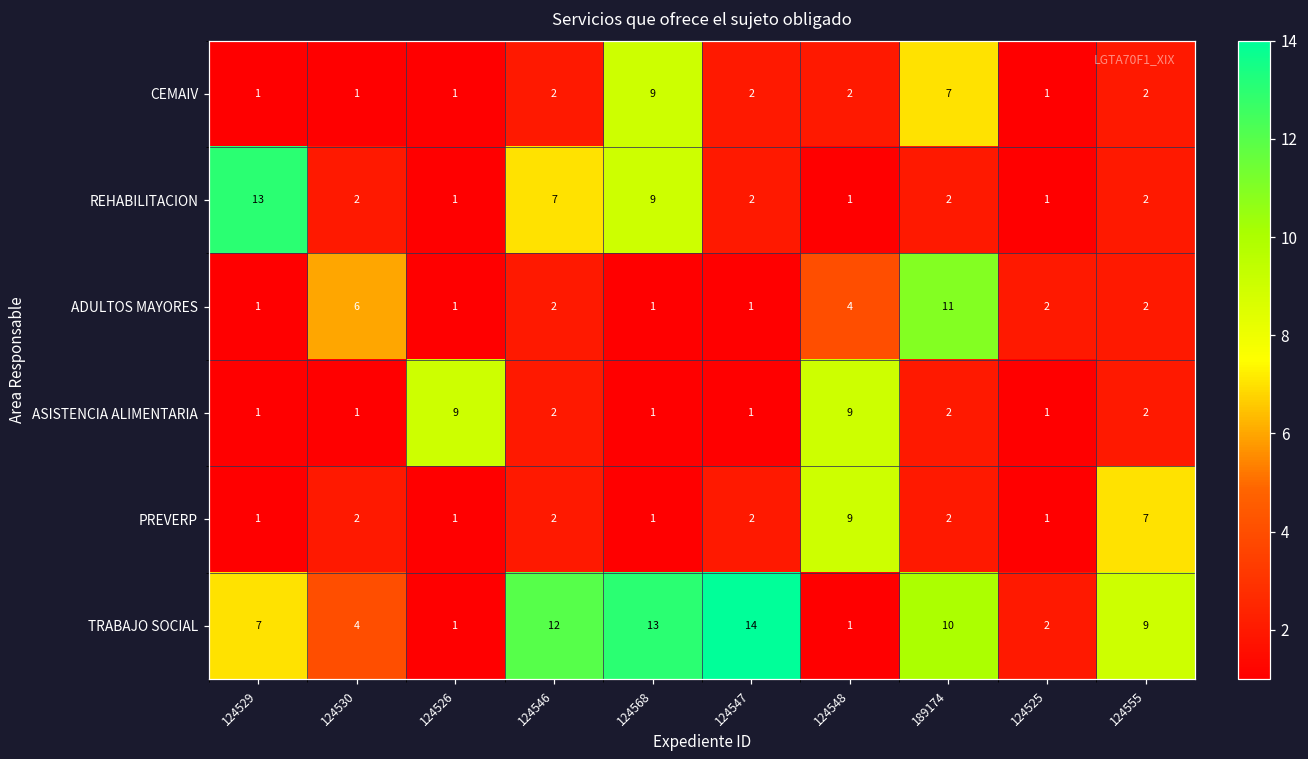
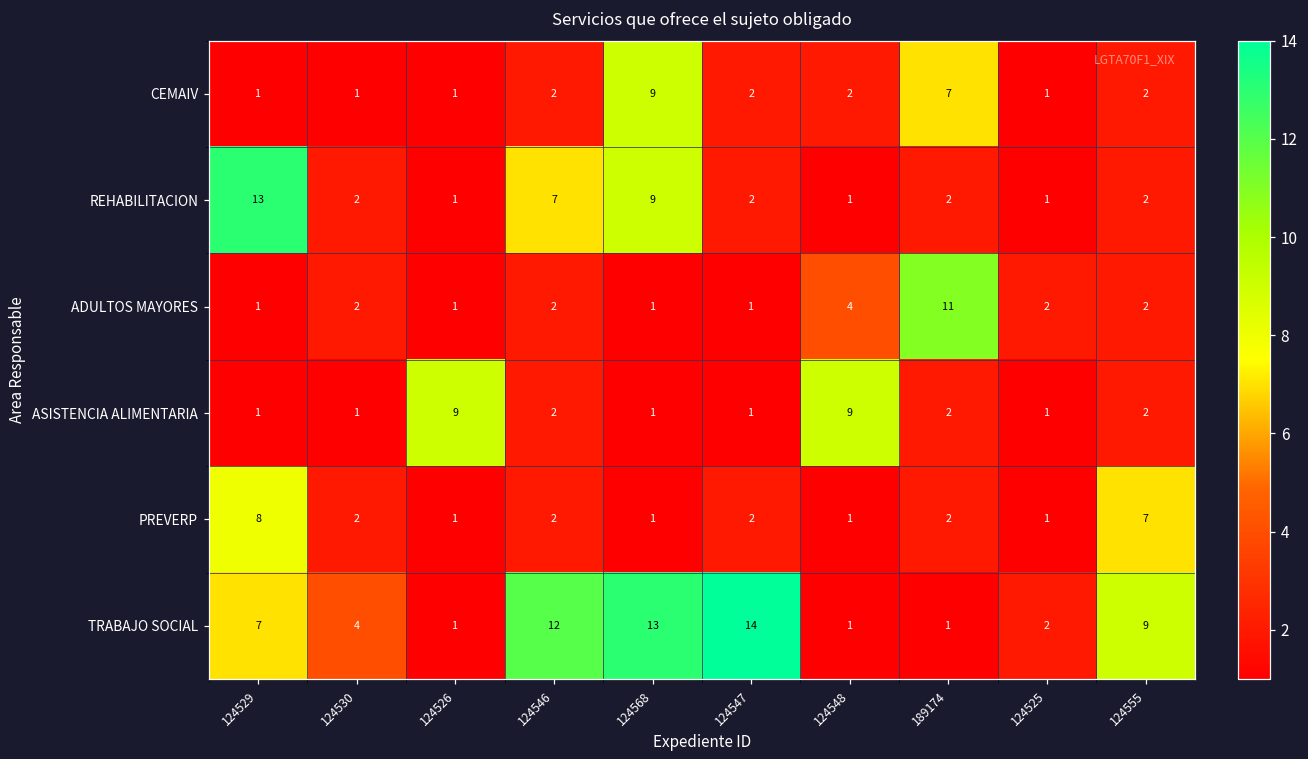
  {
    "CEMAIV": {
      "124529": 1,
      "124530": 1,
      "124526": 1,
      "124546": 2,
      "124568": 9,
      "124547": 2,
      "124548": 2,
      "189174": 7,
      "124525": 1
    },
    "REHABILITACION": {
      "124529": 13,
      "124530": 2,
      "124526": 1,
      "124546": 7,
      "124568": 9,
      "124547": 2,
      "124548": 1,
      "189174": 2,
      "124525": 1,
      "124555": 2
    },
    "ADULTOS MAYORES": {
      "124529": 1,
-     "124530": 6,
+     "124530": 2,
      "124526": 1,
      "124546": 2,
      "124568": 1,
      "124547": 1,
      "124548": 4,
      "189174": 11,
      "124525": 2,
      "124555": 2
    },
    "ASISTENCIA ALIMENTARIA": {
      "124529": 1,
      "124530": 1,
      "124526": 9,
      "124546": 2,
      "124568": 1,
      "124547": 1,
      "124548": 9,
      "189174": 2,
      "124525": 1,
      "124555": 2
    },
    "PREVERP": {
-     "124529": 1,
+     "124529": 8,
      "124530": 2,
      "124526": 1,
      "124546": 2,
      "124568": 1,
      "124547": 2,
-     "124548": 9,
+     "124548": 1,
      "189174": 2,
      "124525": 1,
      "124555": 7
    },
    "TRABAJO SOCIAL": {
      "124529": 7,
      "124530": 4,
      "124526": 1,
      "124546": 12,
      "124568": 13,
      "124547": 14,
      "124548": 1,
-     "189174": 10,
+     "189174": 1,
      "124525": 2,
      "124555": 9
    }
  }
